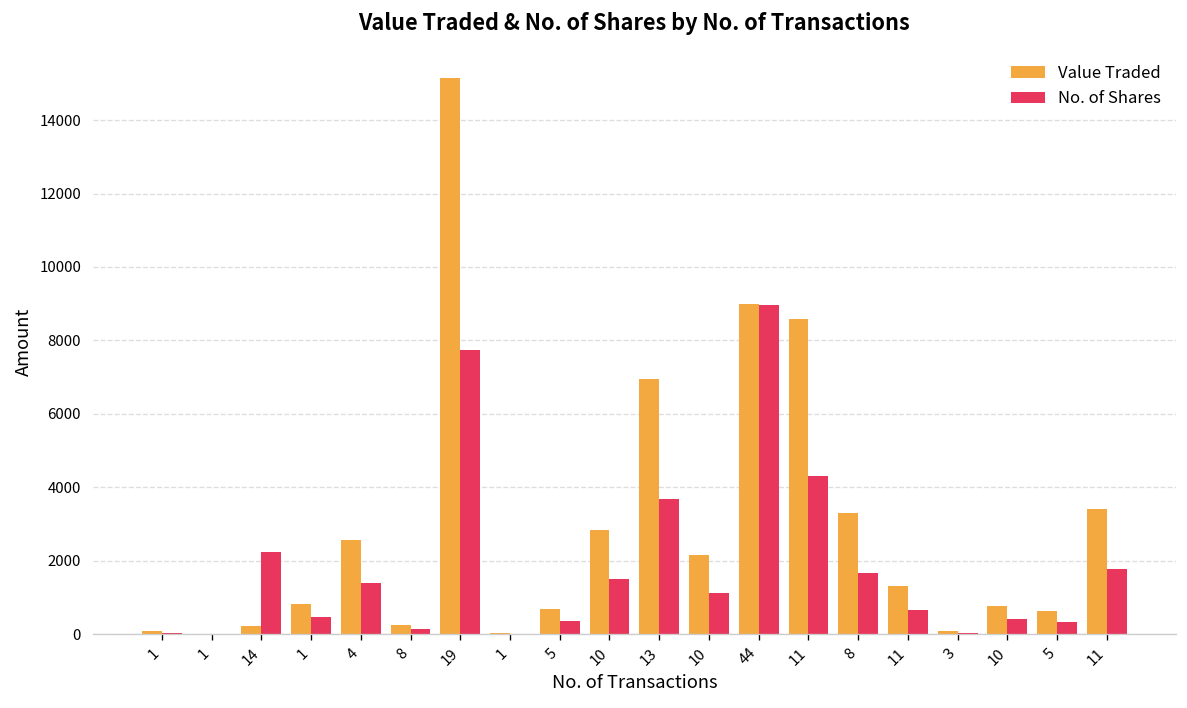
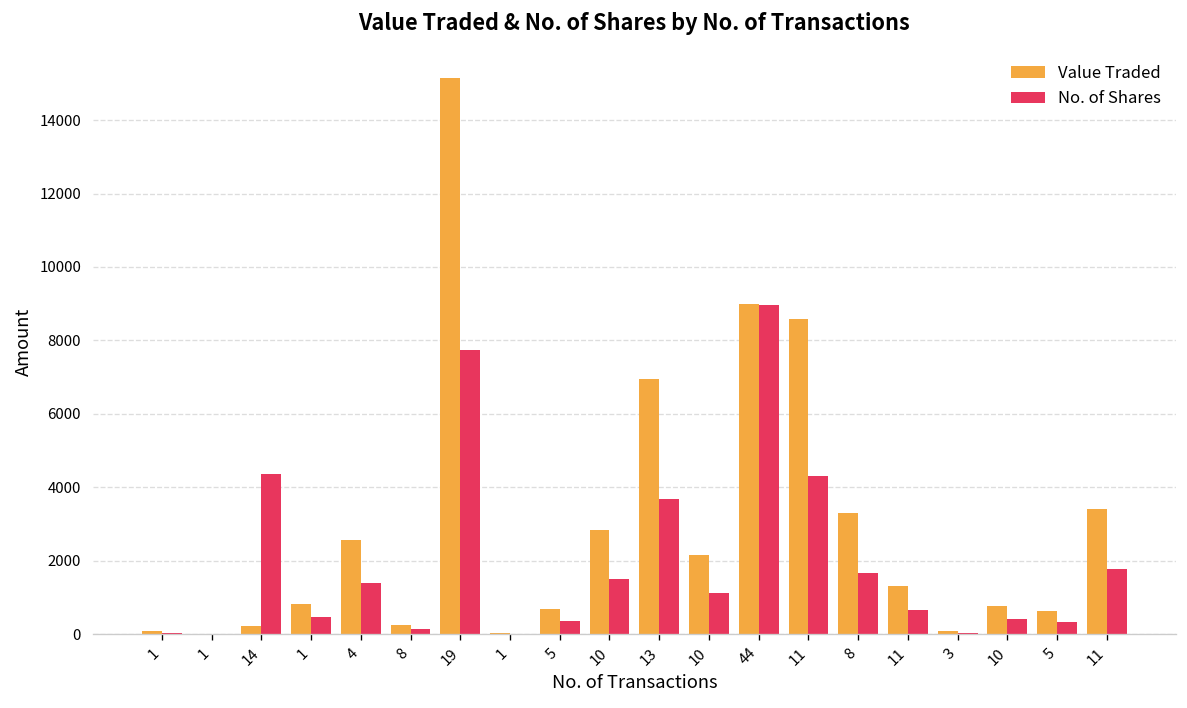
  {
    "Value Traded": {
      "14": 200,
      "4": 2600,
      "19": 15100,
      "13": 6900,
      "44": 9000,
      "3": 100
    },
    "No. of Shares": {
-     "14": 2200,
+     "14": 4400,
      "4": 1400,
      "19": 7700,
      "13": 3700,
      "44": 9000
    }
  }
